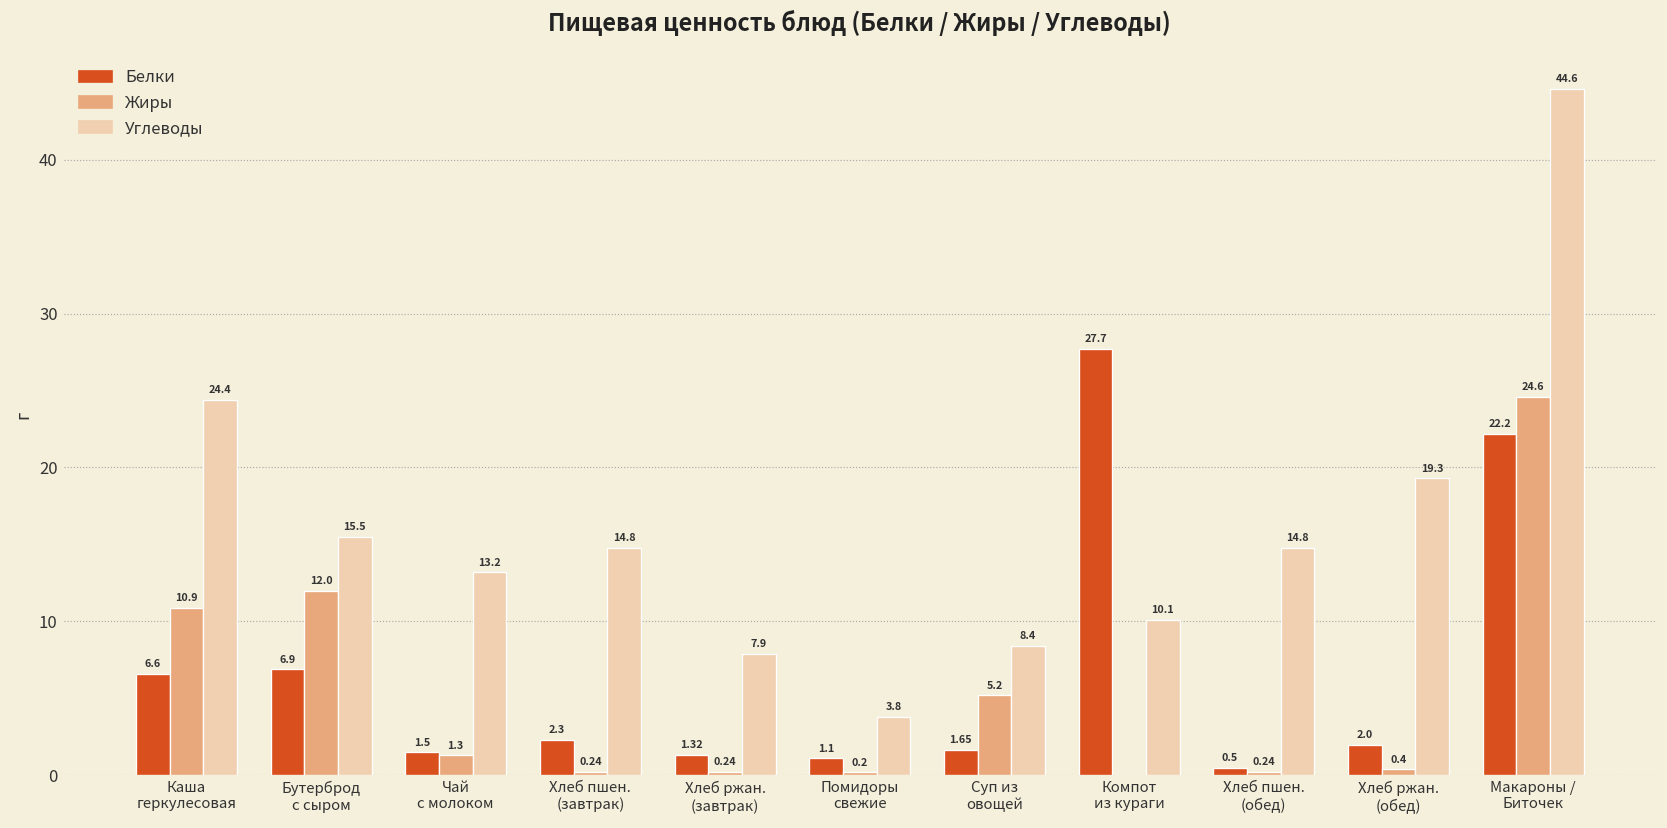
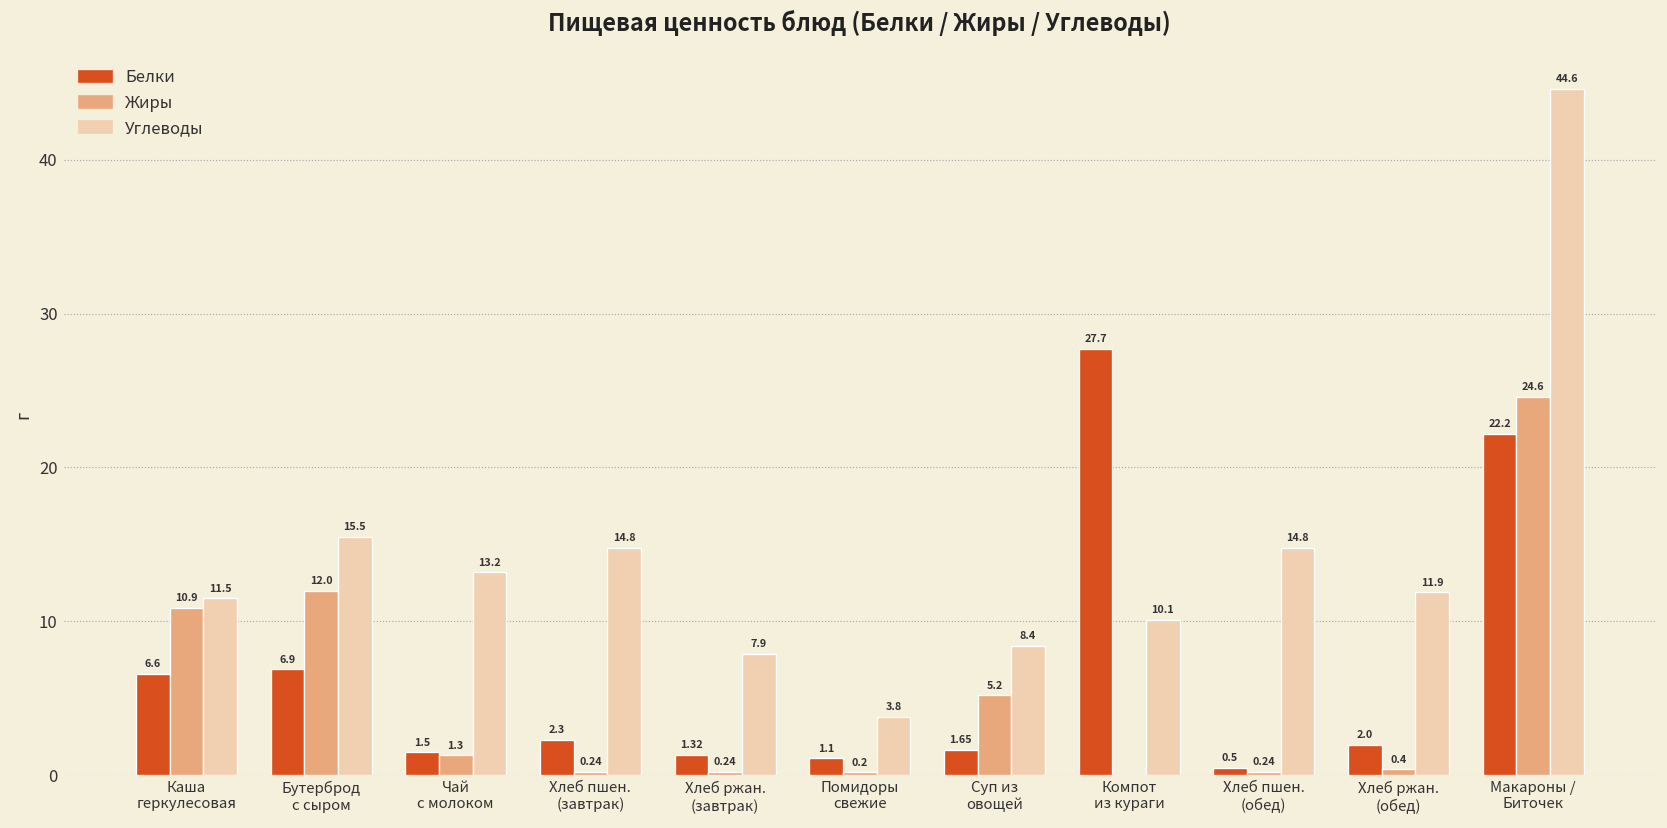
  {
    "Белки": {
      "Каша геркулесовая": 6.6,
      "Бутерброд с сыром": 6.9,
      "Чай с молоком": 1.5,
      "Хлеб пшен. (завтрак)": 2.3,
      "Хлеб ржан. (завтрак)": 1.32,
      "Помидоры свежие": 1.1,
      "Суп из овощей": 1.65,
      "Компот из кураги": 27.7,
      "Хлеб пшен. (обед)": 0.5,
      "Хлеб ржан. (обед)": 2.0,
      "Макароны / Биточек": 22.2
    },
    "Жиры": {
      "Каша геркулесовая": 10.9,
      "Бутерброд с сыром": 12.0,
      "Чай с молоком": 1.3,
      "Хлеб пшен. (завтрак)": 0.24,
      "Хлеб ржан. (завтрак)": 0.24,
      "Помидоры свежие": 0.2,
      "Суп из овощей": 5.2,
      "Хлеб пшен. (обед)": 0.24,
      "Хлеб ржан. (обед)": 0.4,
      "Макароны / Биточек": 24.6
    },
    "Углеводы": {
-     "Каша геркулесовая": 24.4,
+     "Каша геркулесовая": 11.5,
      "Бутерброд с сыром": 15.5,
      "Чай с молоком": 13.2,
      "Хлеб пшен. (завтрак)": 14.8,
      "Хлеб ржан. (завтрак)": 7.9,
      "Помидоры свежие": 3.8,
      "Суп из овощей": 8.4,
      "Компот из кураги": 10.1,
      "Хлеб пшен. (обед)": 14.8,
-     "Хлеб ржан. (обед)": 19.3,
+     "Хлеб ржан. (обед)": 11.9,
      "Макароны / Биточек": 44.6
    }
  }
